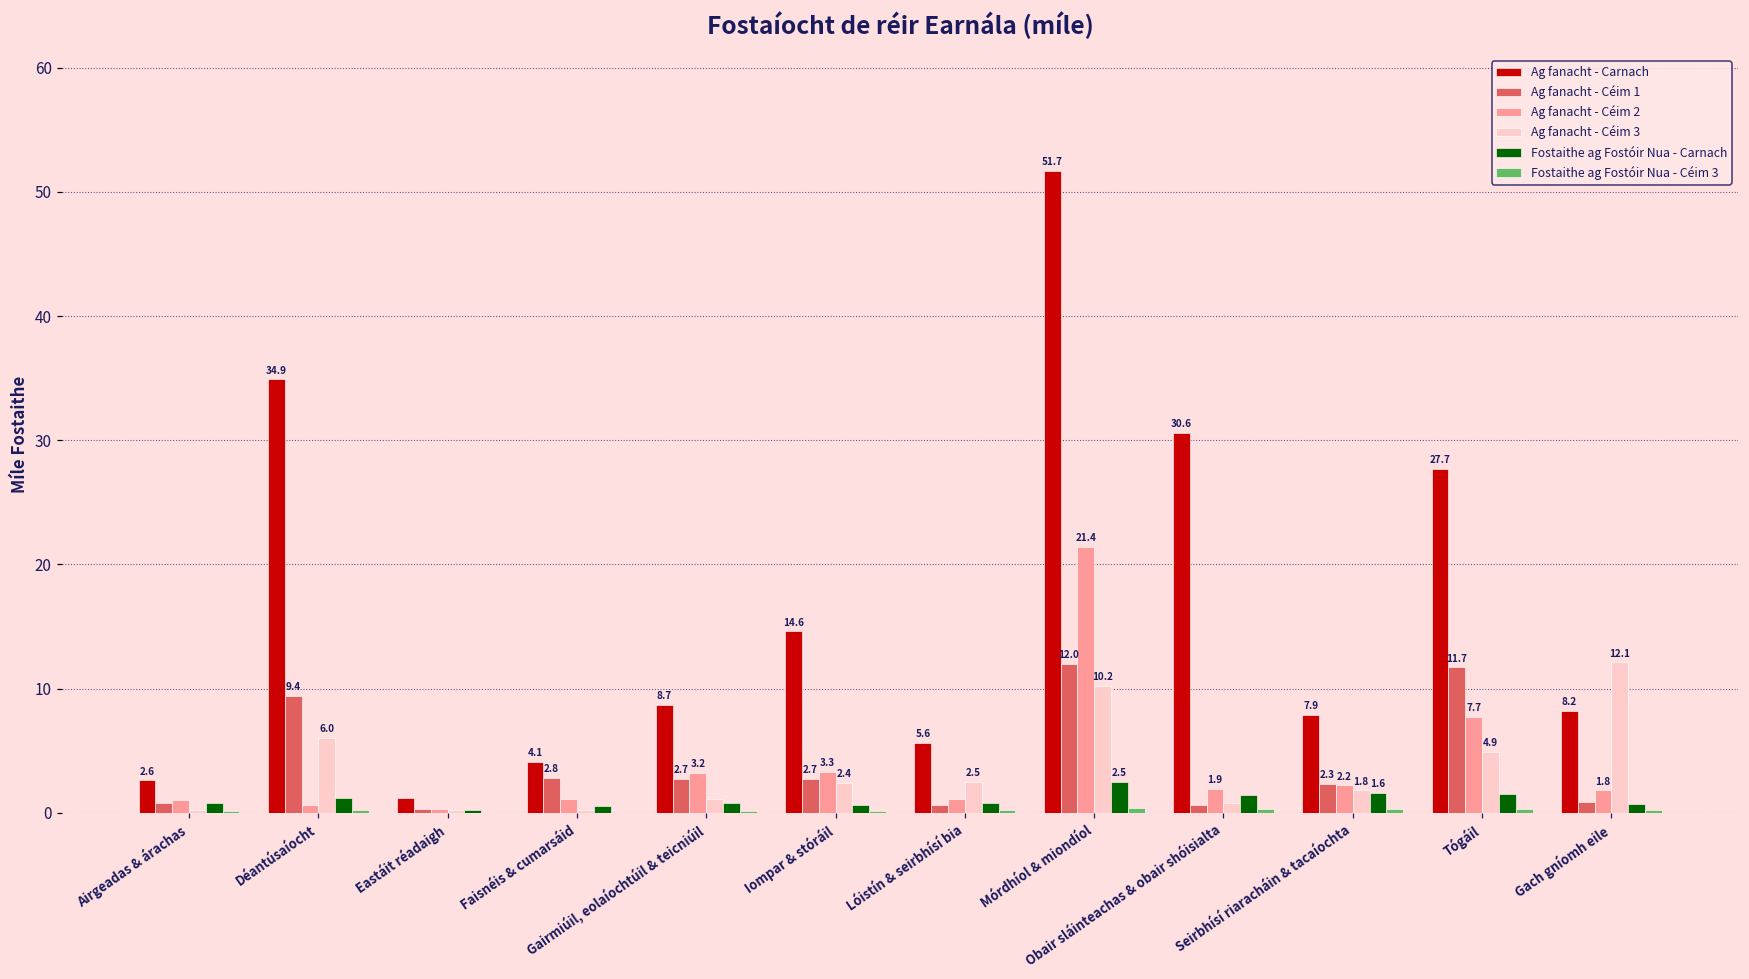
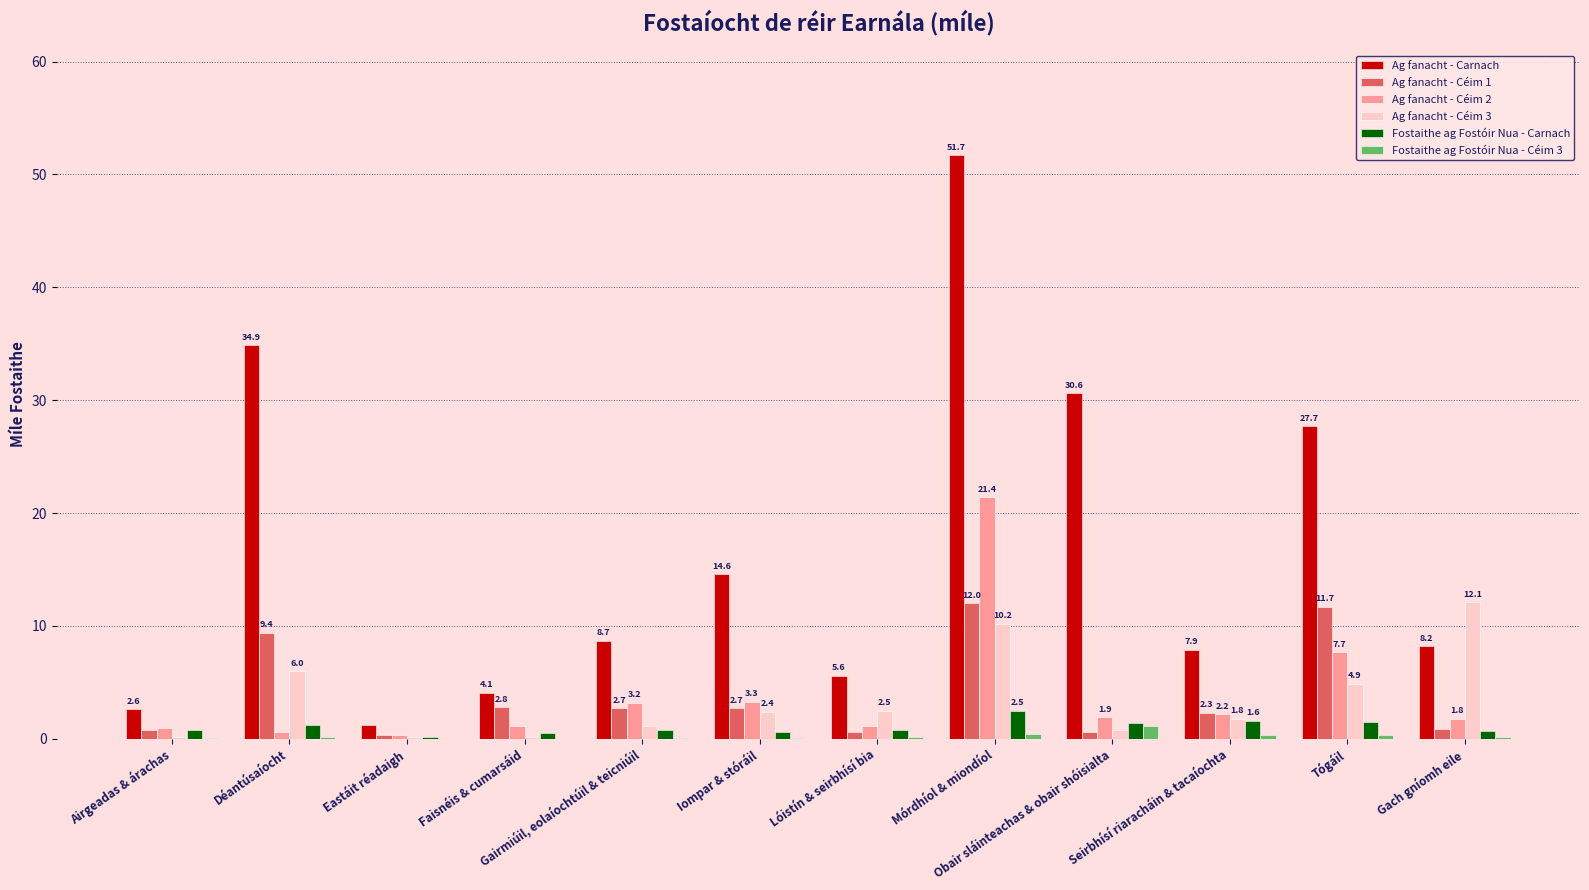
  {
    "Ag fanacht - Carnach": {
      "Airgeadas & árachas": 2.6,
      "Déantúsaíocht": 34.9,
      "Faisnéis & cumarsáid": 4.1,
      "Gairmiúil, eolaíochtúil & teicniúil": 8.7,
      "Iompar & stóráil": 14.6,
      "Lóistín & seirbhísí bia": 5.6,
      "Mórdhíol & miondíol": 51.7,
      "Obair sláinteachas & obair shóisialta": 30.6,
      "Seirbhísí riaracháin & tacaíochta": 7.9,
      "Tógáil": 27.7,
      "Gach gníomh eile": 8.2
    },
    "Ag fanacht - Céim 1": {
      "Déantúsaíocht": 9.4,
      "Faisnéis & cumarsáid": 2.8,
      "Gairmiúil, eolaíochtúil & teicniúil": 2.7,
      "Iompar & stóráil": 2.7,
      "Mórdhíol & miondíol": 12.0,
      "Seirbhísí riaracháin & tacaíochta": 2.3,
      "Tógáil": 11.7
    },
    "Ag fanacht - Céim 2": {
      "Gairmiúil, eolaíochtúil & teicniúil": 3.2,
      "Iompar & stóráil": 3.3,
      "Mórdhíol & miondíol": 21.4,
      "Obair sláinteachas & obair shóisialta": 1.9,
      "Seirbhísí riaracháin & tacaíochta": 2.2,
      "Tógáil": 7.7,
      "Gach gníomh eile": 1.8
    },
    "Ag fanacht - Céim 3": {
      "Déantúsaíocht": 6.0,
      "Iompar & stóráil": 2.4,
      "Lóistín & seirbhísí bia": 2.5,
      "Mórdhíol & miondíol": 10.2,
      "Seirbhísí riaracháin & tacaíochta": 1.8,
      "Tógáil": 4.9,
      "Gach gníomh eile": 12.1
    },
    "Fostaithe ag Fostóir Nua - Carnach": {
      "Mórdhíol & miondíol": 2.5,
      "Seirbhísí riaracháin & tacaíochta": 1.6
    },
    "Fostaithe ag Fostóir Nua - Céim 3": {
      "Eastáit réadaigh": 0.0,
      "Faisnéis & cumarsáid": 0.0,
      "Mórdhíol & miondíol": 0.4,
-     "Obair sláinteachas & obair shóisialta": 0.3,
+     "Obair sláinteachas & obair shóisialta": 1.1,
      "Seirbhísí riaracháin & tacaíochta": 0.3,
      "Tógáil": 0.3
    }
  }
